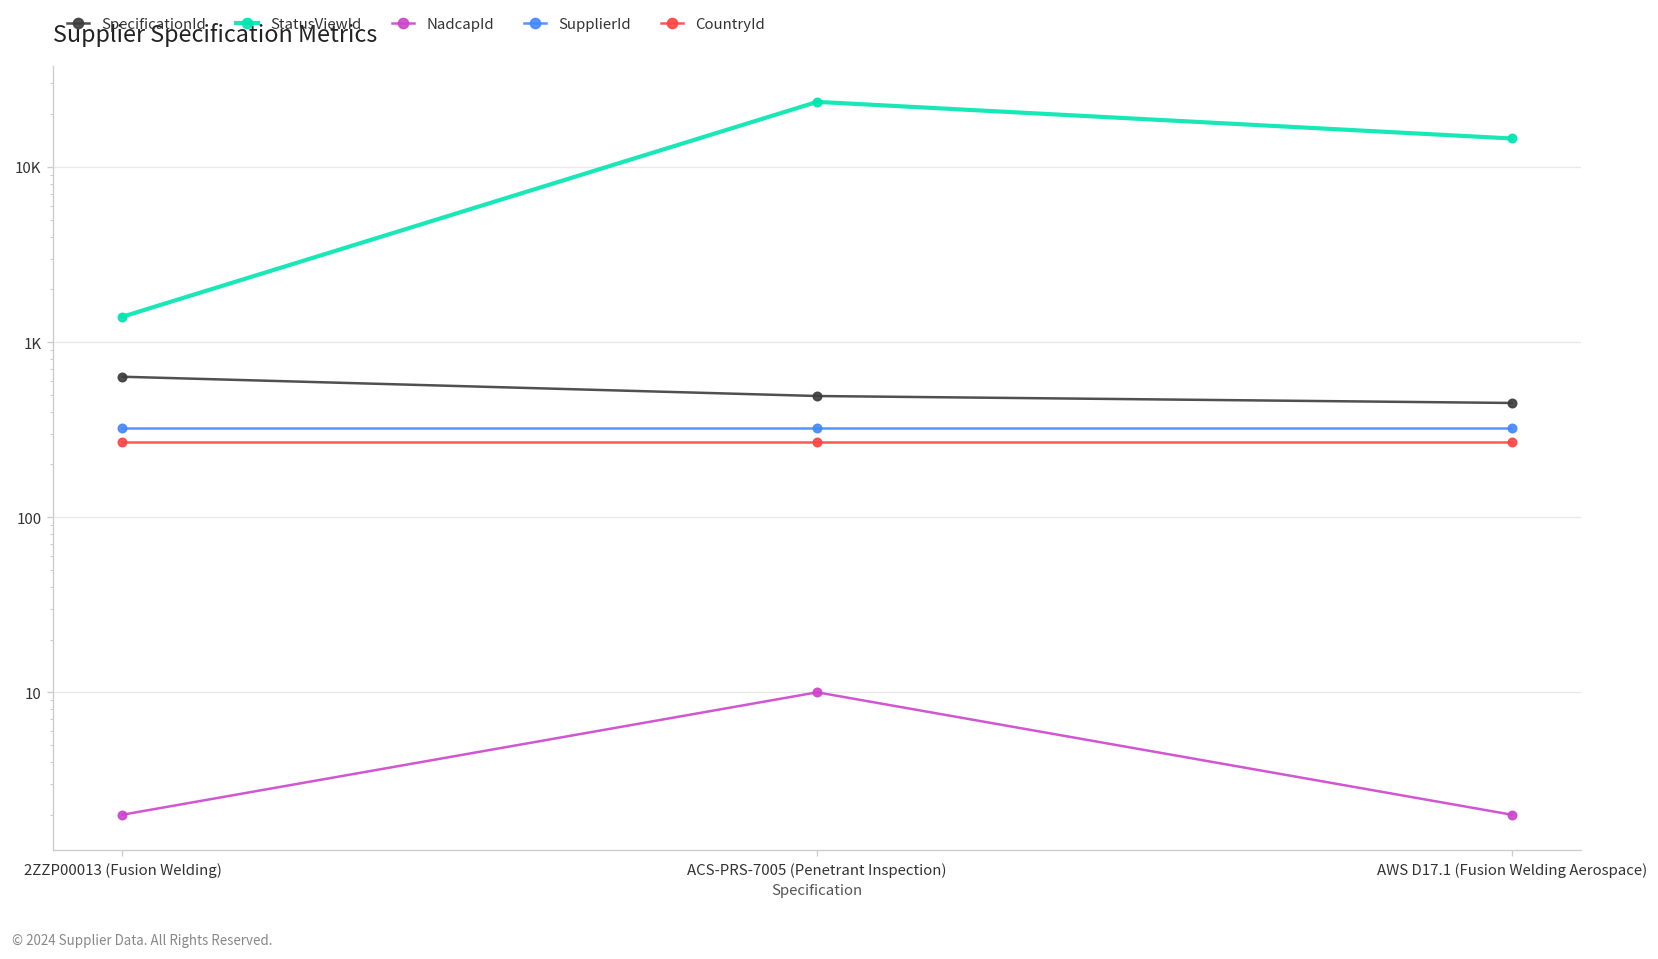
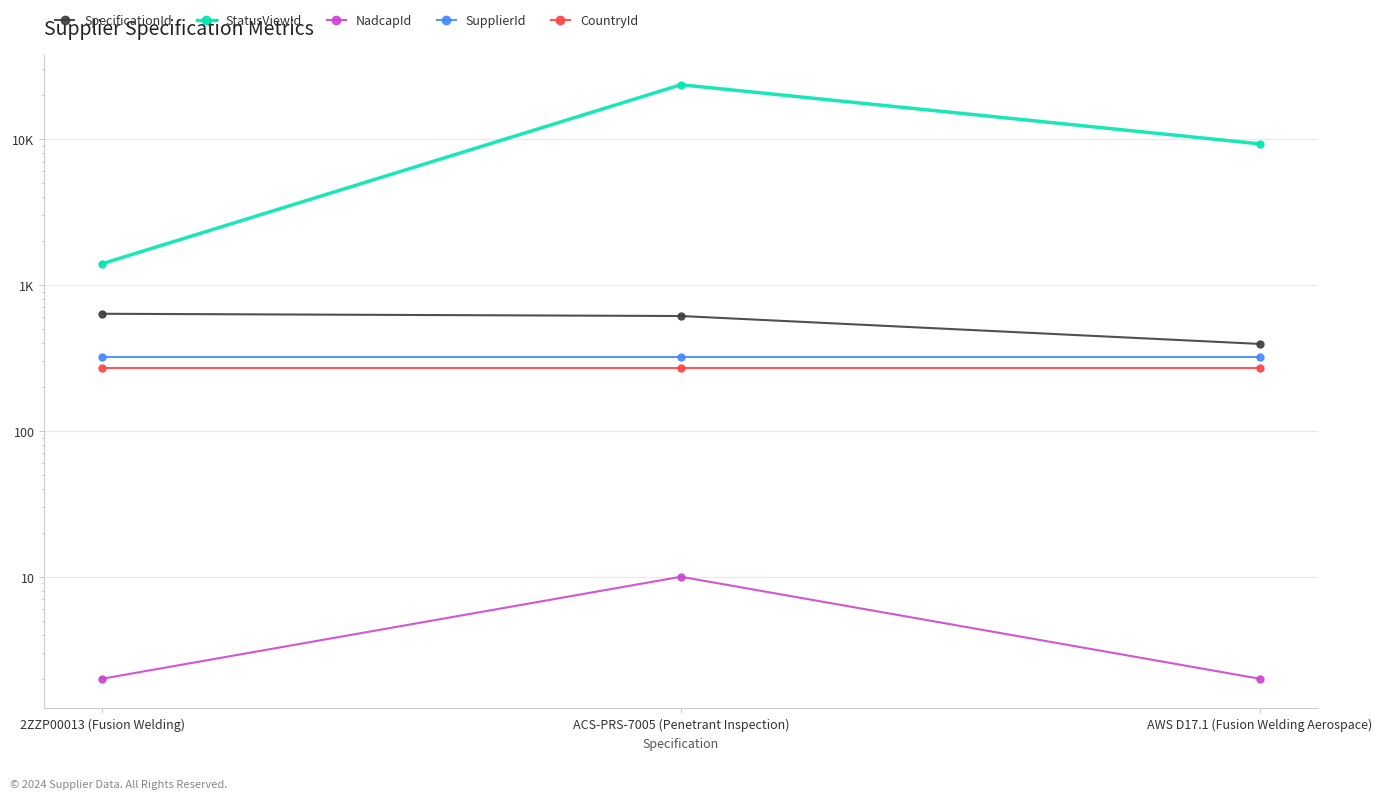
  {
    "SpecificationId": {
      "2ZZP00013 (Fusion Welding)": 600,
-     "ACS-PRS-7005 (Penetrant Inspection)": 490,
-     "AWS D17.1 (Fusion Welding Aerospace)": 450
+     "ACS-PRS-7005 (Penetrant Inspection)": 610,
+     "AWS D17.1 (Fusion Welding Aerospace)": 390
    },
    "StatusViewId": {
      "2ZZP00013 (Fusion Welding)": 1400,
      "ACS-PRS-7005 (Penetrant Inspection)": 24000,
-     "AWS D17.1 (Fusion Welding Aerospace)": 15000
+     "AWS D17.1 (Fusion Welding Aerospace)": 9000
    },
    "NadcapId": {
      "2ZZP00013 (Fusion Welding)": 2,
      "ACS-PRS-7005 (Penetrant Inspection)": 10,
      "AWS D17.1 (Fusion Welding Aerospace)": 2
    },
    "SupplierId": {
      "2ZZP00013 (Fusion Welding)": 320,
      "ACS-PRS-7005 (Penetrant Inspection)": 320,
      "AWS D17.1 (Fusion Welding Aerospace)": 320
    },
    "CountryId": {
      "2ZZP00013 (Fusion Welding)": 270,
      "ACS-PRS-7005 (Penetrant Inspection)": 270,
      "AWS D17.1 (Fusion Welding Aerospace)": 270
    }
  }
